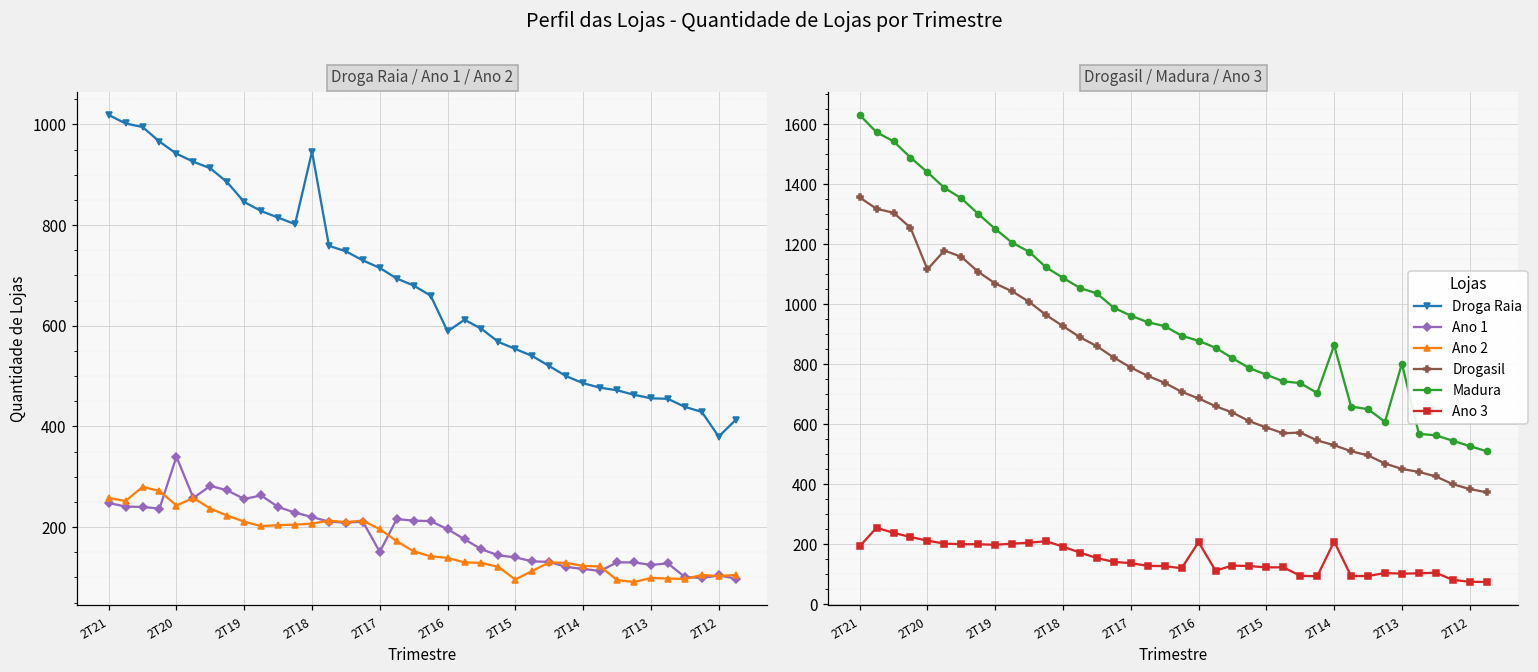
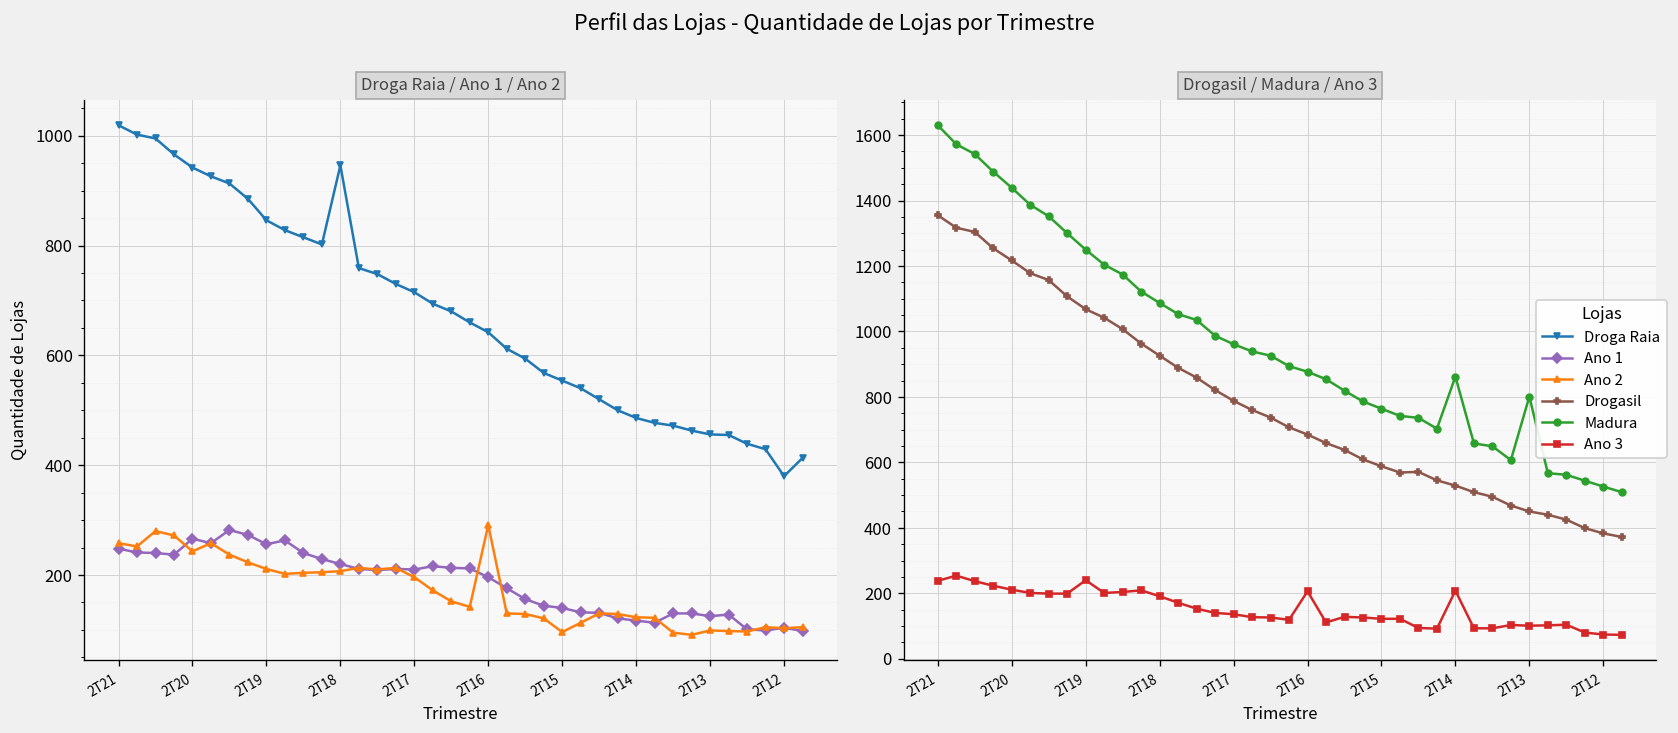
  {
    "Droga Raia / Ano 1 / Ano 2": {
      "Droga Raia": {
        "2T21": 1020,
        "2T20": 940,
        "2T19": 850,
        "2T18": 950,
        "2T17": 720,
-       "2T16": 590,
+       "2T16": 640,
        "2T15": 550,
        "2T14": 490,
        "2T13": 460,
        "2T12": 380
      },
      "Ano 1": {
        "2T21": 250,
-       "2T20": 340,
+       "2T20": 270,
        "2T19": 260,
        "2T18": 220,
-       "2T17": 150,
+       "2T17": 210,
        "2T16": 200,
        "2T15": 140,
        "2T14": 120,
        "2T13": 130
      },
      "Ano 2": {
        "2T21": 260,
        "2T20": 240,
        "2T19": 210,
        "2T18": 210,
        "2T17": 200,
-       "2T16": 140,
+       "2T16": 290,
        "2T15": 100,
        "2T14": 120,
        "2T13": 100
      }
    },
    "Drogasil / Madura / Ano 3": {
      "Drogasil": {
        "2T21": 1360,
-       "2T20": 1120,
+       "2T20": 1220,
        "2T19": 1070,
        "2T18": 930,
        "2T17": 790,
        "2T16": 690,
        "2T15": 590,
        "2T14": 530,
        "2T13": 450,
        "2T12": 380
      },
      "Madura": {
        "2T21": 1630,
        "2T20": 1440,
        "2T19": 1250,
        "2T18": 1090,
        "2T17": 960,
        "2T16": 880,
        "2T15": 760,
        "2T14": 860,
        "2T13": 800,
        "2T12": 530
      },
      "Ano 3": {
-       "2T21": 190,
+       "2T21": 240,
        "2T20": 210,
-       "2T19": 200,
+       "2T19": 240,
        "2T18": 190,
        "2T17": 140,
        "2T16": 210,
        "2T15": 120,
        "2T14": 210,
        "2T13": 100,
        "2T12": 70
      }
    }
  }
